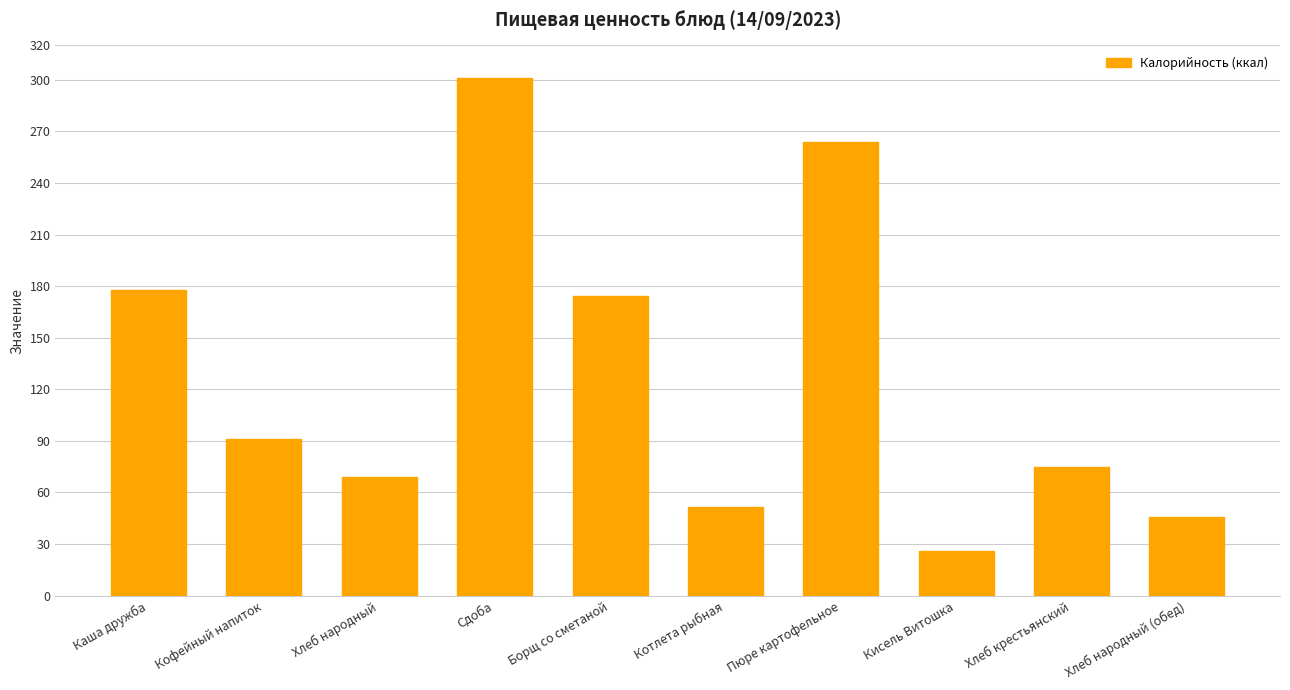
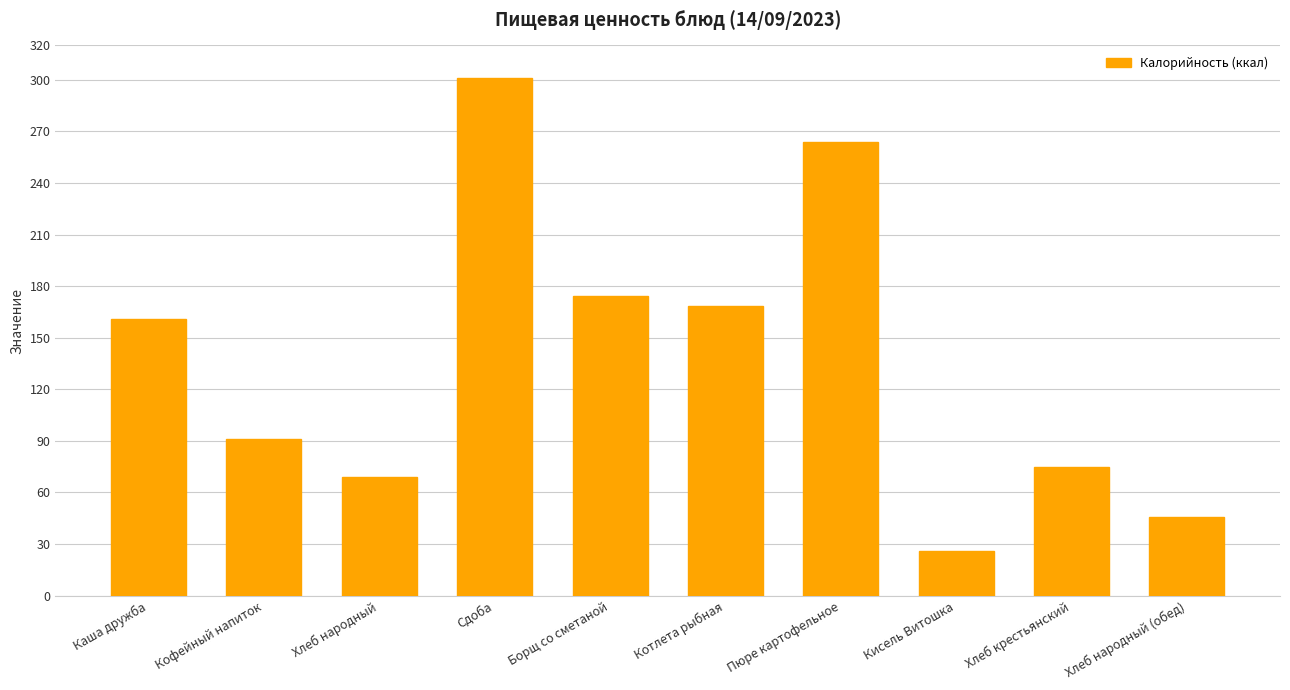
  {
-   "Каша дружба": 178,
+   "Каша дружба": 161,
    "Кофейный напиток": 91,
    "Хлеб народный": 69,
    "Сдоба": 301,
    "Борщ со сметаной": 174,
-   "Котлета рыбная": 51,
+   "Котлета рыбная": 169,
    "Пюре картофельное": 264,
    "Кисель Витошка": 26,
    "Хлеб крестьянский": 75,
    "Хлеб народный (обед)": 46
  }
